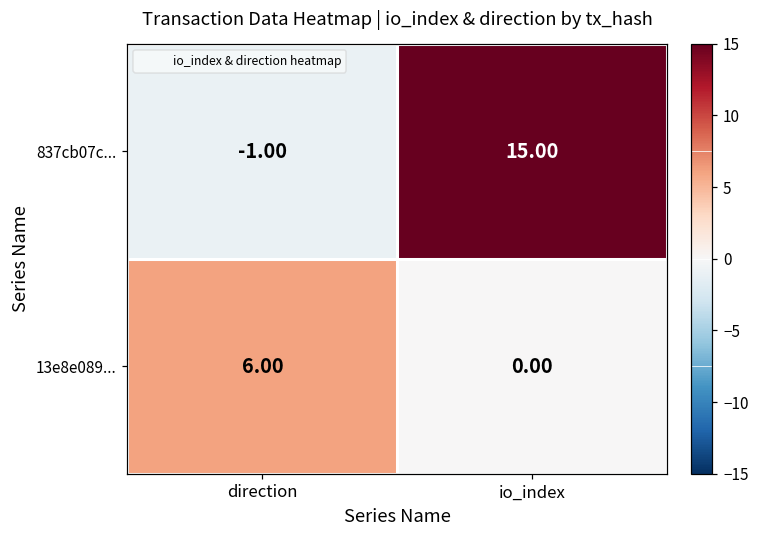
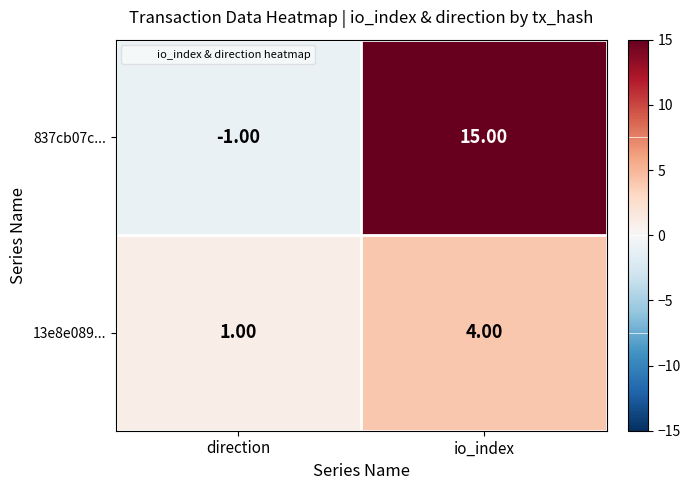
  {
    "837cb07c...": {
      "direction": -1.00,
      "io_index": 15.00
    },
    "13e8e089...": {
-     "direction": 6.00,
-     "io_index": 0.00
+     "direction": 1.00,
+     "io_index": 4.00
    }
  }
